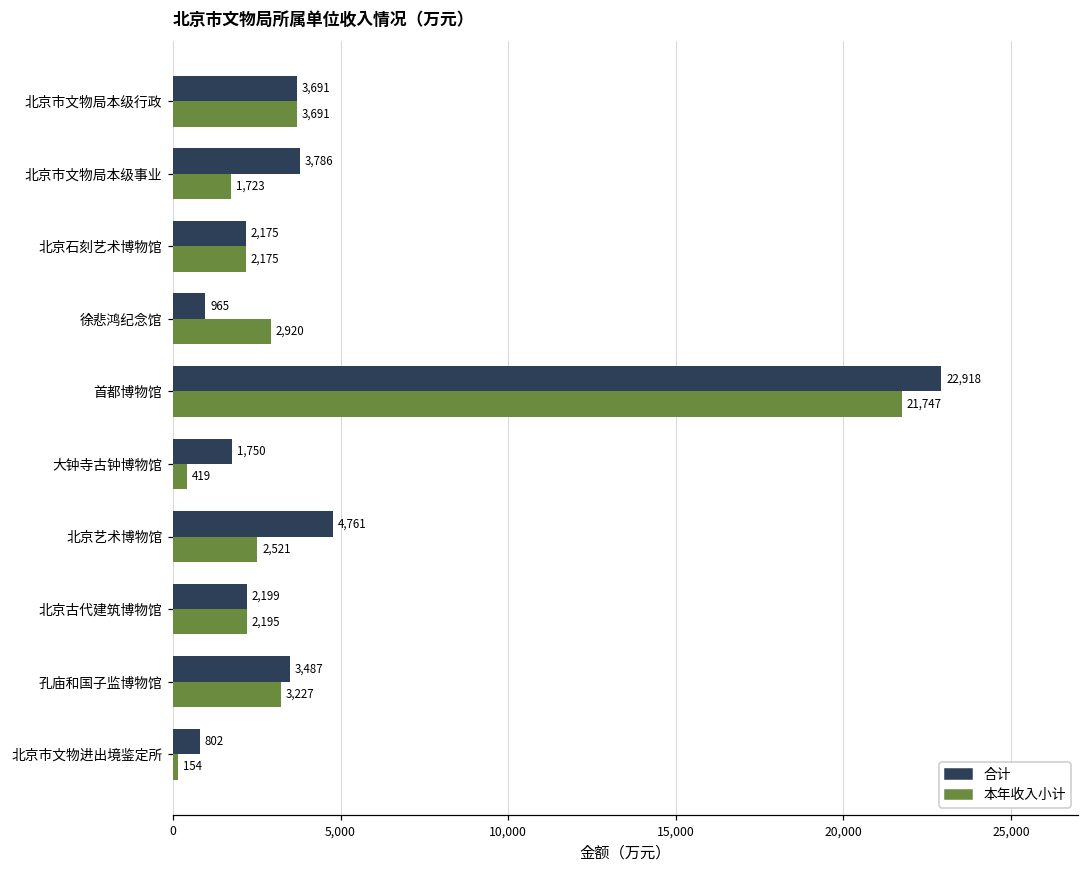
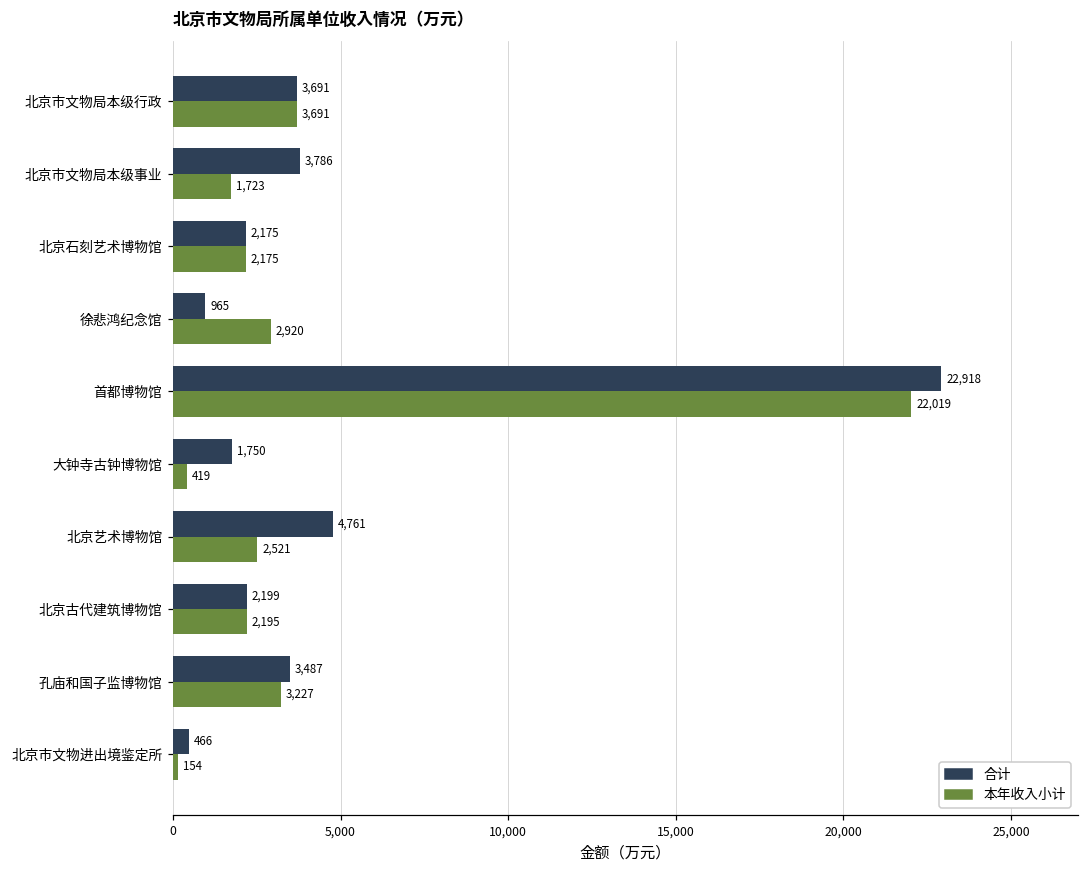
  {
    "合计": {
      "北京市文物局本级行政": "3,691",
      "北京市文物局本级事业": "3,786",
      "北京石刻艺术博物馆": "2,175",
      "徐悲鸿纪念馆": "965",
      "首都博物馆": "22,918",
      "大钟寺古钟博物馆": "1,750",
      "北京艺术博物馆": "4,761",
      "北京古代建筑博物馆": "2,199",
      "孔庙和国子监博物馆": "3,487",
-     "北京市文物进出境鉴定所": "802"
+     "北京市文物进出境鉴定所": "466"
    },
    "本年收入小计": {
      "北京市文物局本级行政": "3,691",
      "北京市文物局本级事业": "1,723",
      "北京石刻艺术博物馆": "2,175",
      "徐悲鸿纪念馆": "2,920",
-     "首都博物馆": "21,747",
+     "首都博物馆": "22,019",
      "大钟寺古钟博物馆": "419",
      "北京艺术博物馆": "2,521",
      "北京古代建筑博物馆": "2,195",
      "孔庙和国子监博物馆": "3,227",
      "北京市文物进出境鉴定所": "154"
    }
  }
